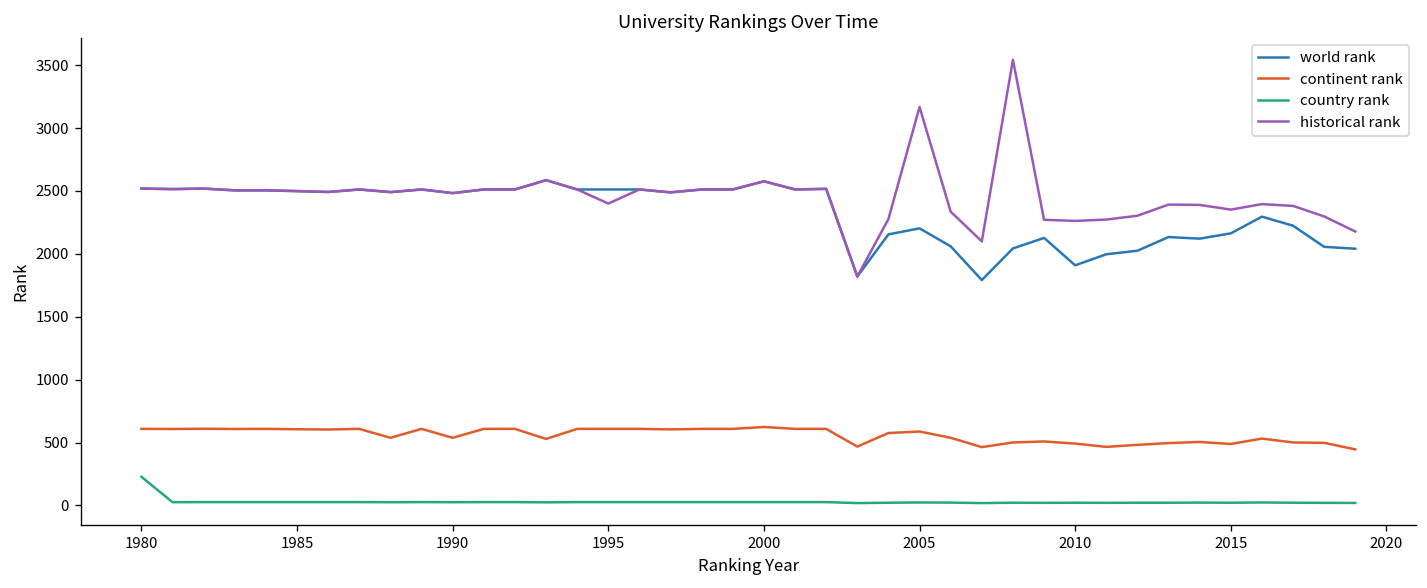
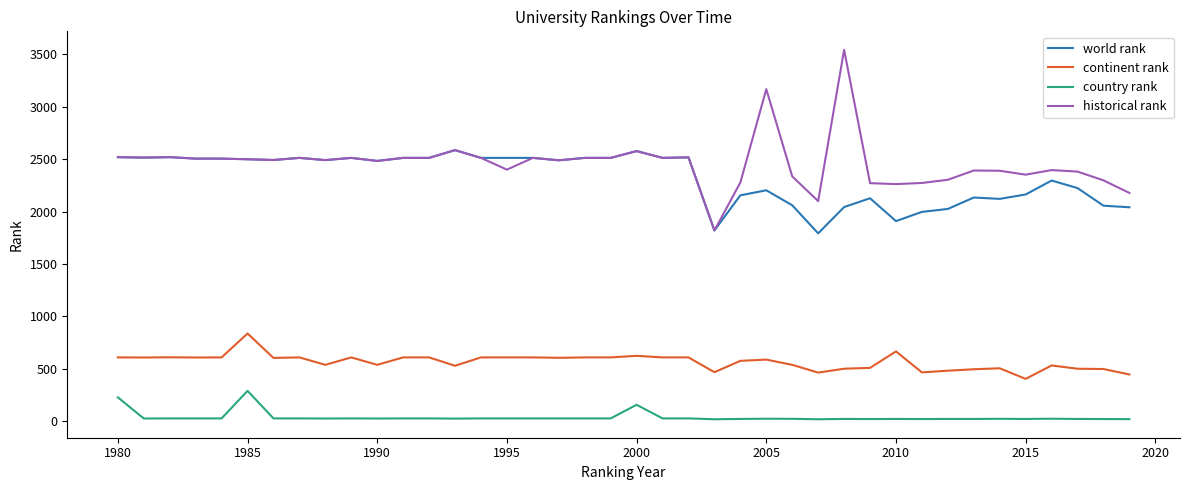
  {
    "world rank": {
      "1995": 2510,
      "2005": 2200,
      "2010": 1910,
      "2015": 2160
    },
    "continent rank": {
      "1980": 610,
-     "1985": 610,
+     "1985": 840,
      "1990": 540,
      "1995": 610,
      "2000": 620,
      "2005": 590,
-     "2010": 490,
-     "2015": 490
+     "2010": 670,
+     "2015": 400
    },
    "country rank": {
      "1980": 230,
-     "1985": 30,
+     "1985": 290,
      "1990": 30,
      "1995": 30,
-     "2000": 30,
+     "2000": 160,
      "2005": 20,
      "2010": 20,
      "2015": 20
    },
    "historical rank": {
      "1995": 2400,
      "2005": 3170,
      "2010": 2260,
      "2015": 2350
    }
  }
